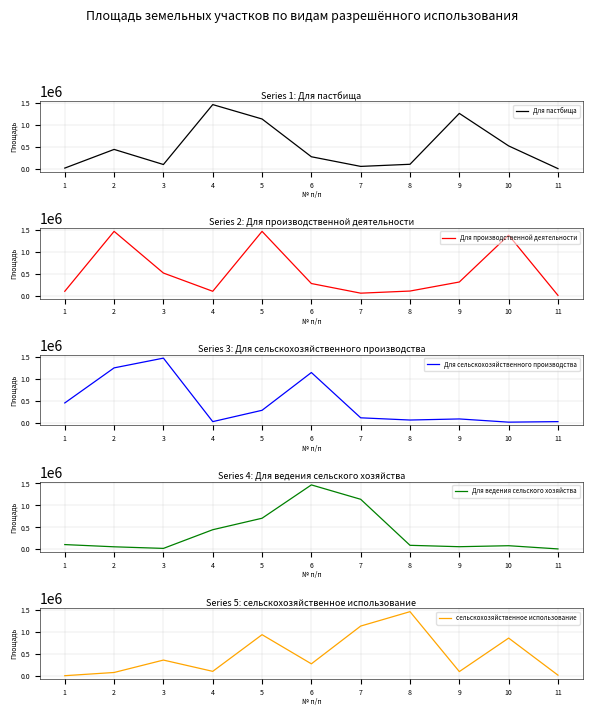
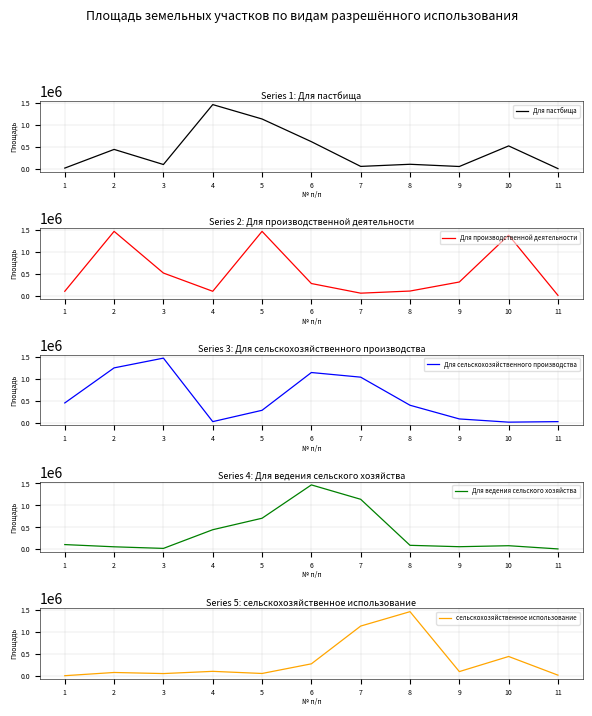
  {
    "Series 1: Для пастбища": {
      "1": 0,
      "2": 400000,
      "3": 100000,
      "4": 1500000,
      "5": 1100000,
-     "6": 300000,
+     "6": 600000,
      "7": 100000,
      "8": 100000,
-     "9": 1300000,
+     "9": 100000,
      "10": 500000,
      "11": 0
    },
    "Series 2: Для производственной деятельности": {
      "1": 100000,
      "2": 1500000,
      "3": 500000,
      "4": 100000,
      "5": 1500000,
      "6": 300000,
      "7": 100000,
      "8": 100000,
      "9": 300000,
      "11": 0
    },
    "Series 3: Для сельскохозяйственного производства": {
      "1": 400000,
      "2": 1200000,
      "3": 1500000,
      "4": 0,
      "5": 300000,
      "6": 1100000,
-     "7": 100000,
-     "8": 100000,
+     "7": 1000000,
+     "8": 400000,
      "9": 100000,
      "10": 0,
      "11": 0
    },
    "Series 4: Для ведения сельского хозяйства": {
      "1": 100000,
      "2": 100000,
      "3": 0,
      "4": 400000,
      "5": 700000,
      "6": 1500000,
      "7": 1100000,
      "8": 100000,
      "9": 100000,
      "10": 100000,
      "11": 0
    },
    "Series 5: сельскохозяйственное использование": {
      "1": 0,
      "2": 100000,
-     "3": 400000,
+     "3": 100000,
      "4": 100000,
-     "5": 900000,
+     "5": 100000,
      "6": 300000,
      "7": 1100000,
      "8": 1500000,
      "9": 100000,
-     "10": 900000,
+     "10": 400000,
      "11": 0
    }
  }
